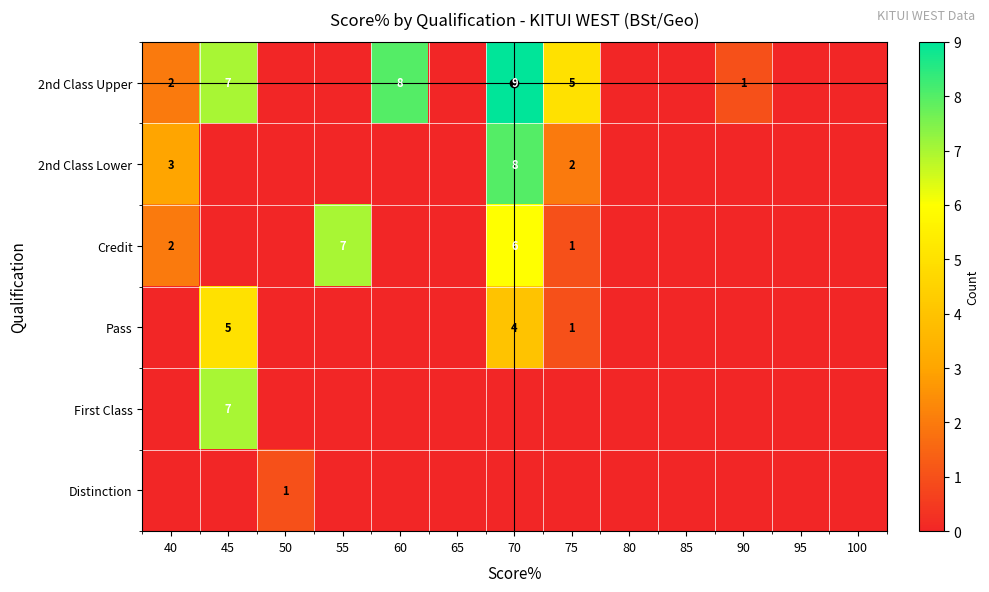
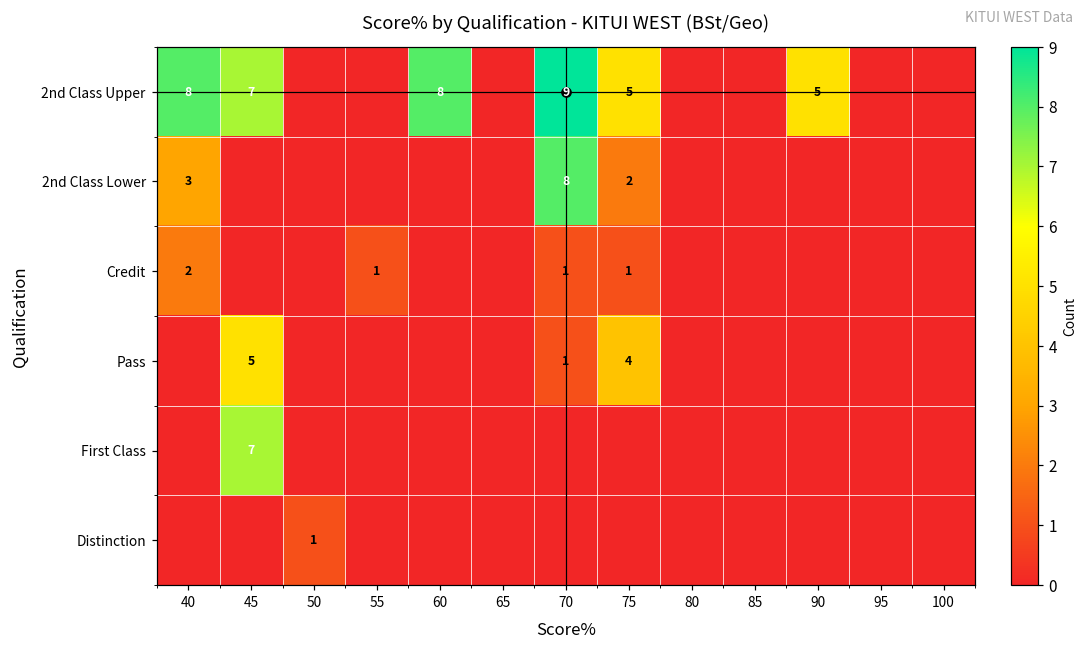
  {
    "2nd Class Upper": {
-     "40": 2,
+     "40": 8,
      "45": 7,
      "60": 8,
      "75": 5,
-     "90": 1
+     "90": 5
    },
    "2nd Class Lower": {
      "40": 3,
      "70": 8,
      "75": 2
    },
    "Credit": {
      "40": 2,
-     "55": 7,
-     "70": 6,
+     "55": 1,
+     "70": 1,
      "75": 1
    },
    "Pass": {
      "45": 5,
-     "70": 4,
-     "75": 1
+     "70": 1,
+     "75": 4
    },
    "First Class": {
      "45": 7
    },
    "Distinction": {
      "50": 1
    }
  }
